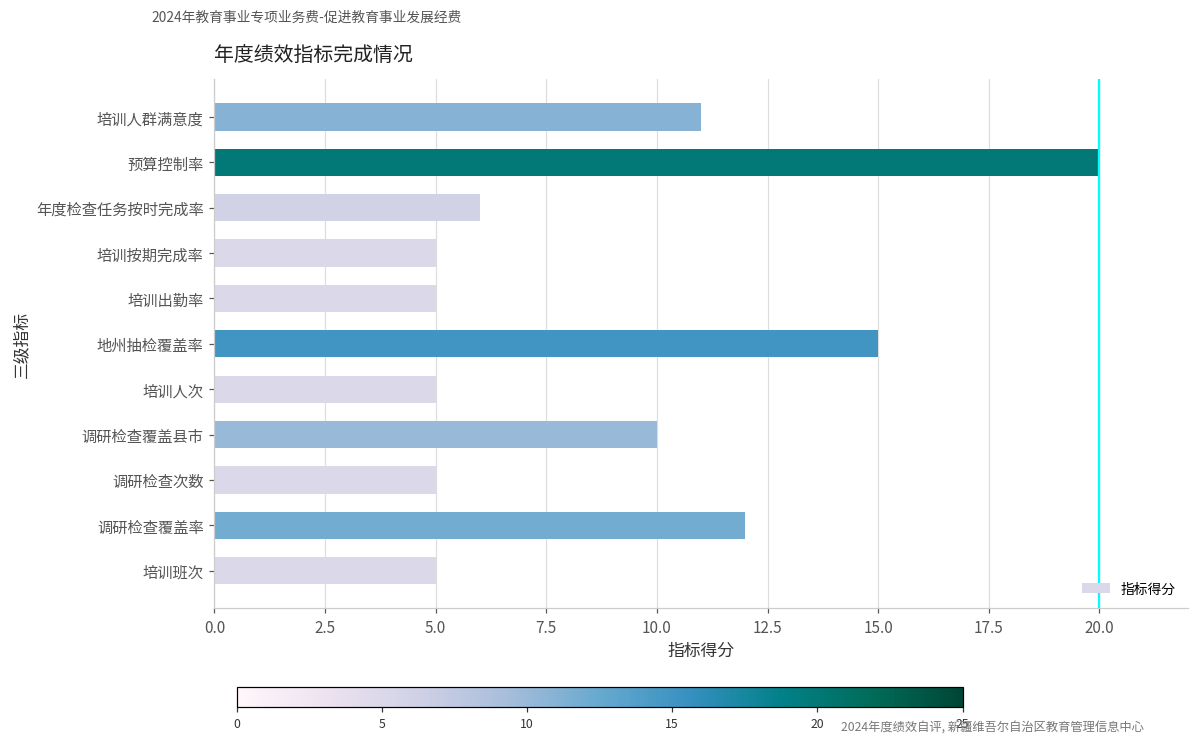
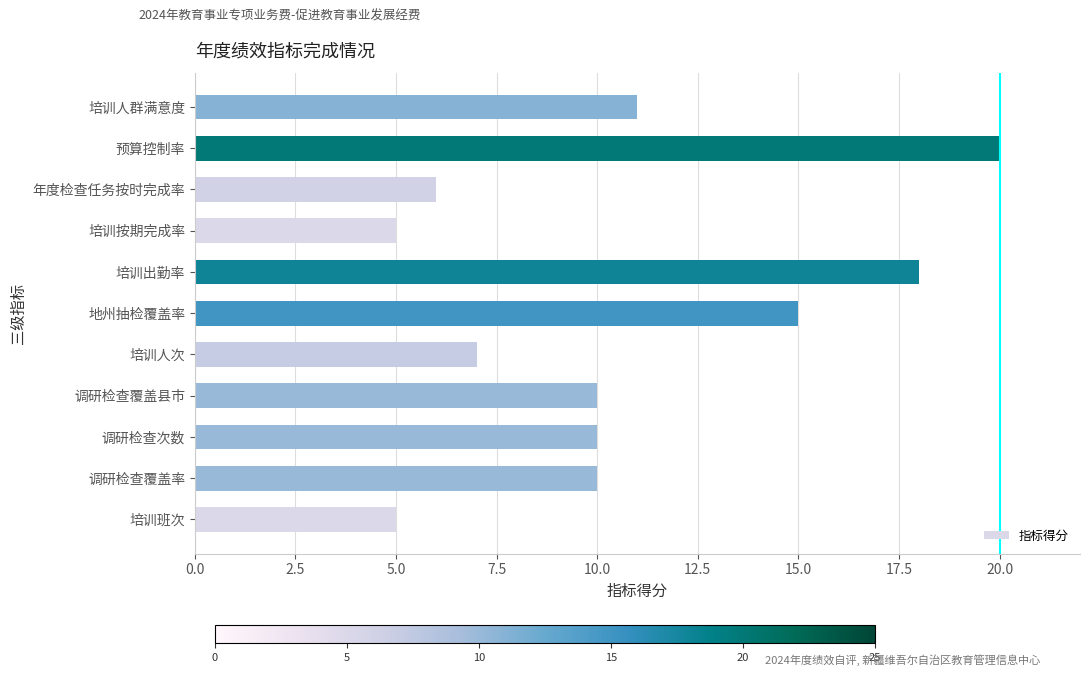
  {
    "培训人群满意度": 11,
    "预算控制率": 20,
    "年度检查任务按时完成率": 6,
    "培训按期完成率": 5,
-   "培训出勤率": 5,
+   "培训出勤率": 18,
    "地州抽检覆盖率": 15,
-   "培训人次": 5,
+   "培训人次": 7,
    "调研检查覆盖县市": 10,
-   "调研检查次数": 5,
-   "调研检查覆盖率": 12,
+   "调研检查次数": 10,
+   "调研检查覆盖率": 10,
    "培训班次": 5
  }
